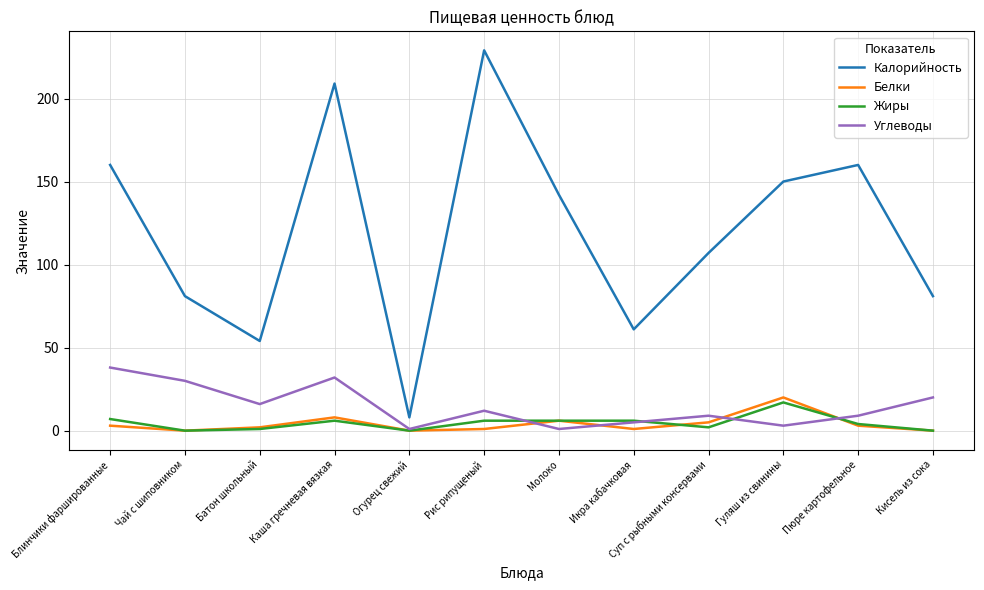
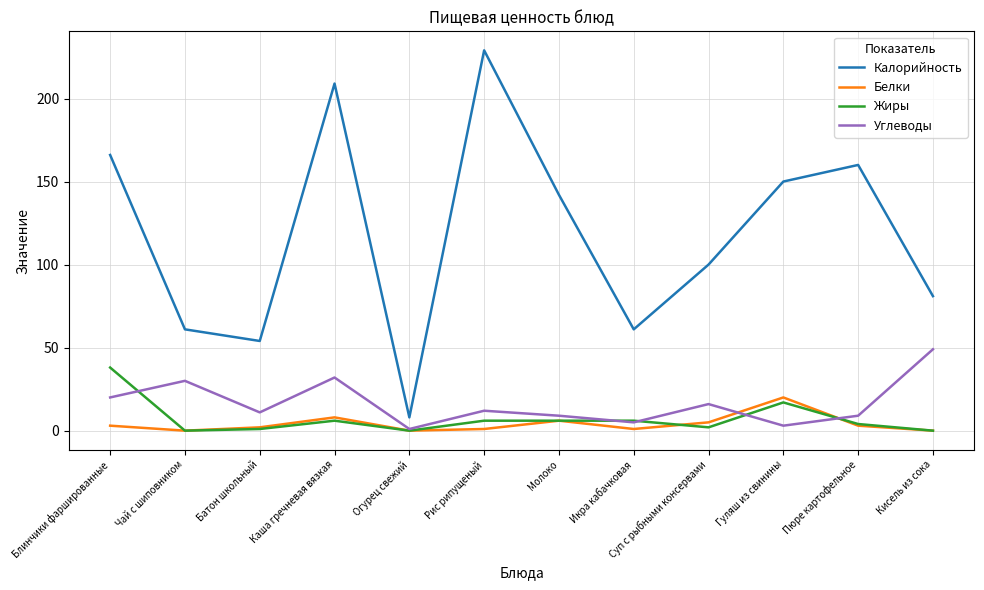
  {
    "Калорийность": {
-     "Блинчики фаршированные": 160,
-     "Чай с шиповником": 81,
+     "Блинчики фаршированные": 166,
+     "Чай с шиповником": 61,
      "Батон школьный": 54,
      "Каша гречневая вязкая": 209,
      "Огурец свежий": 8,
      "Рис рипущеный": 229,
      "Молоко": 142,
      "Икра кабачковая": 61,
-     "Суп с рыбными консервами": 107,
+     "Суп с рыбными консервами": 100,
      "Гуляш из свинины": 150,
      "Пюре картофельное": 160,
      "Кисель из сока": 81
    },
    "Белки": {
      "Блинчики фаршированные": 3,
      "Каша гречневая вязкая": 8,
      "Рис рипущеный": 1,
      "Икра кабачковая": 1,
      "Суп с рыбными консервами": 5,
      "Гуляш из свинины": 20
    },
    "Жиры": {
-     "Блинчики фаршированные": 7,
+     "Блинчики фаршированные": 38,
      "Каша гречневая вязкая": 6,
      "Рис рипущеный": 6,
      "Суп с рыбными консервами": 2,
      "Гуляш из свинины": 17
    },
    "Углеводы": {
-     "Блинчики фаршированные": 38,
+     "Блинчики фаршированные": 20,
      "Чай с шиповником": 30,
-     "Батон школьный": 16,
+     "Батон школьный": 11,
      "Каша гречневая вязкая": 32,
      "Рис рипущеный": 12,
-     "Молоко": 1,
-     "Суп с рыбными консервами": 9,
+     "Молоко": 9,
+     "Суп с рыбными консервами": 16,
      "Гуляш из свинины": 3,
      "Пюре картофельное": 9,
-     "Кисель из сока": 20
+     "Кисель из сока": 49
    }
  }
